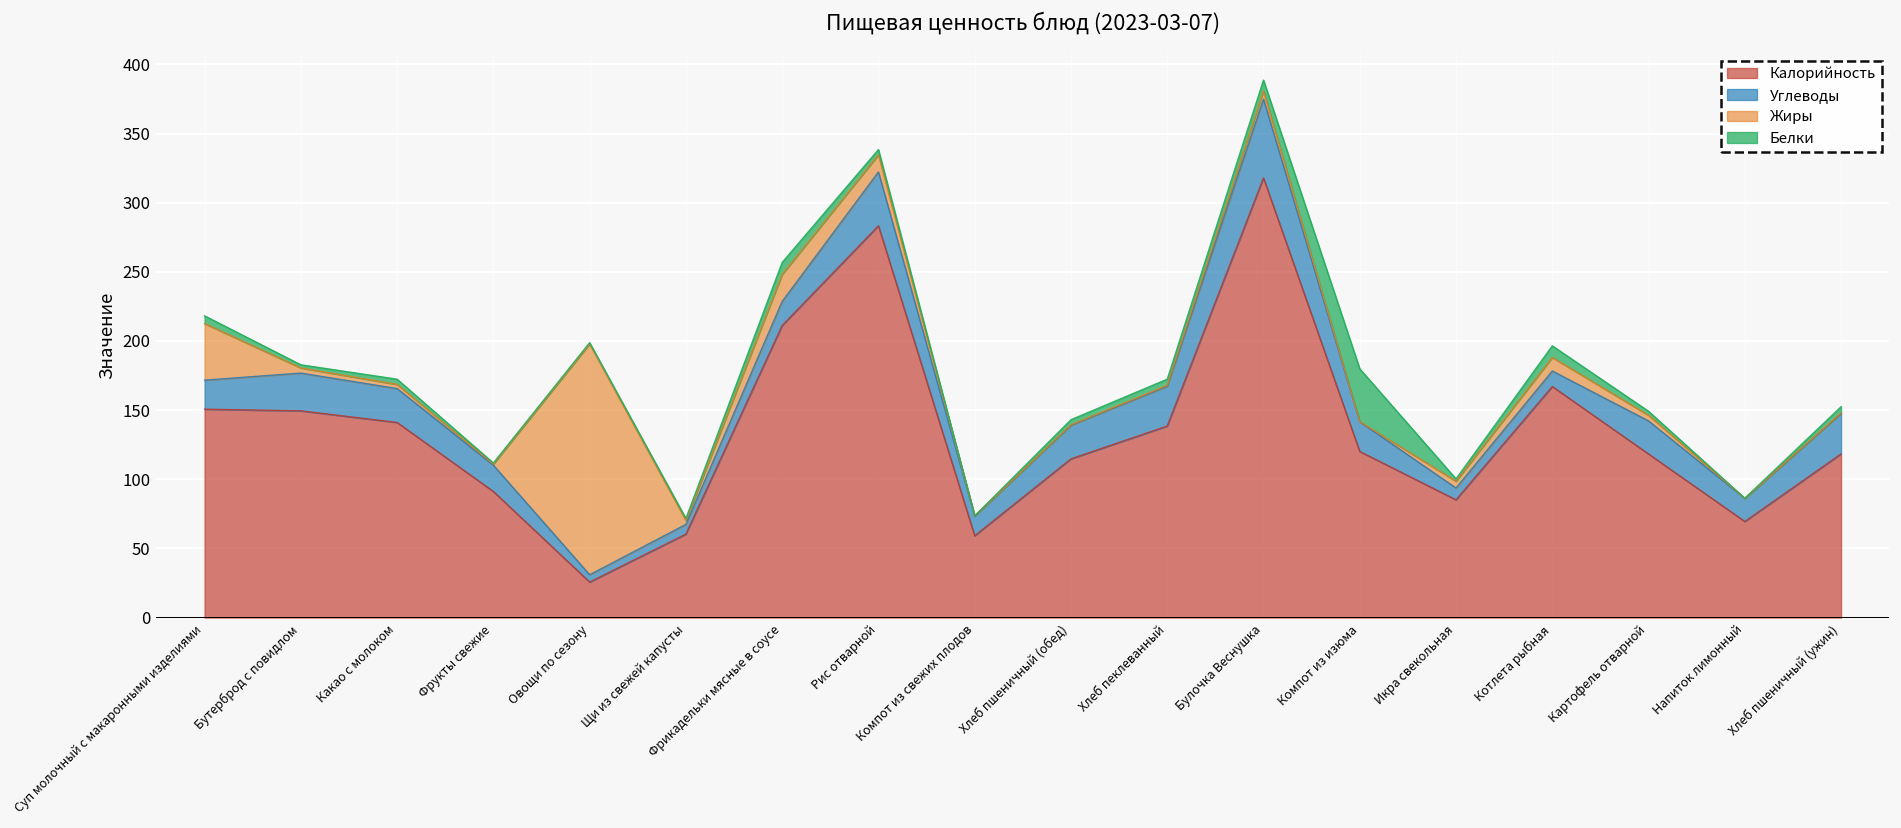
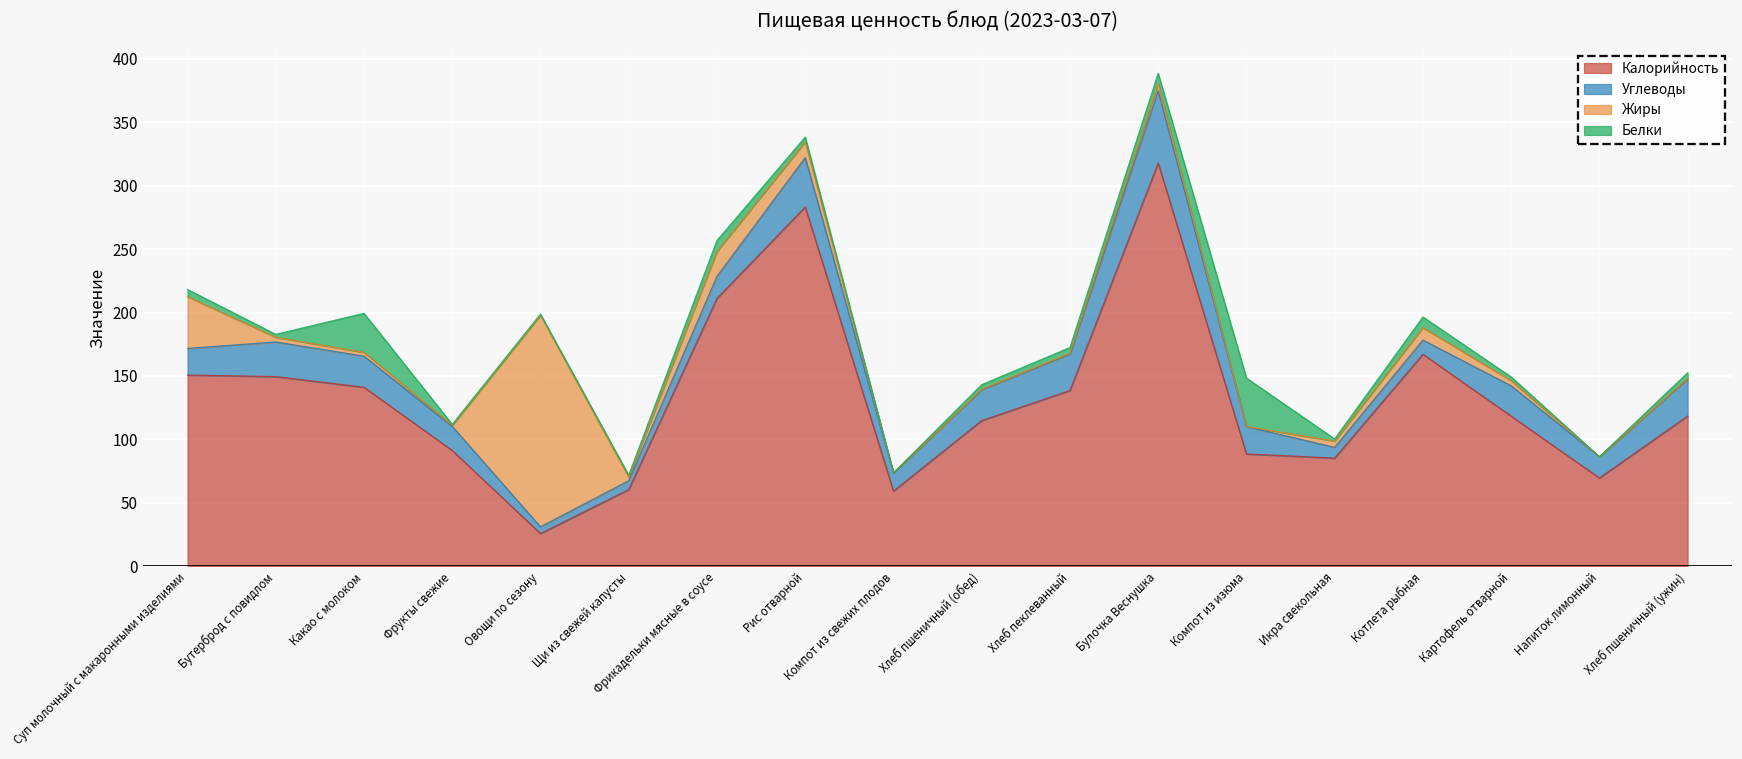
  {
    "Калорийность": {
      "Суп молочный с макаронными изделиями": 151,
      "Бутерброд с повидлом": 150,
      "Какао с молоком": 141,
      "Фрукты свежие": 91,
      "Овощи по сезону": 26,
      "Щи из свежей капусты": 60,
      "Фрикадельки мясные в соусе": 211,
      "Рис отварной": 283,
      "Компот из свежих плодов": 59,
      "Хлеб пшеничный (обед)": 115,
      "Хлеб пеклеванный": 139,
      "Булочка Веснушка": 318,
-     "Компот из изюма": 120,
+     "Компот из изюма": 89,
      "Икра свекольная": 85,
      "Котлета рыбная": 167,
      "Картофель отварной": 118,
      "Напиток лимонный": 70,
      "Хлеб пшеничный (ужин)": 118
    },
    "Углеводы": {
      "Суп молочный с макаронными изделиями": 21,
      "Бутерброд с повидлом": 27,
      "Какао с молоком": 25,
      "Овощи по сезону": 5,
      "Щи из свежей капусты": 7,
      "Фрикадельки мясные в соусе": 17,
      "Рис отварной": 39,
      "Булочка Веснушка": 57,
      "Икра свекольная": 9,
      "Котлета рыбная": 11,
      "Картофель отварной": 24
    },
    "Жиры": {
      "Суп молочный с макаронными изделиями": 41,
      "Бутерброд с повидлом": 4,
      "Какао с молоком": 3,
      "Фрикадельки мясные в соусе": 20,
      "Рис отварной": 12,
      "Булочка Веснушка": 6,
      "Котлета рыбная": 10,
      "Картофель отварной": 4
    },
    "Белки": {
      "Суп молочный с макаронными изделиями": 6,
      "Бутерброд с повидлом": 2,
-     "Какао с молоком": 4,
+     "Какао с молоком": 31,
      "Фрикадельки мясные в соусе": 9,
      "Рис отварной": 4,
      "Хлеб пшеничный (обед)": 4,
      "Хлеб пеклеванный": 5,
      "Булочка Веснушка": 8,
      "Компот из изюма": 38,
      "Котлета рыбная": 8,
      "Картофель отварной": 3,
      "Хлеб пшеничный (ужин)": 5
    }
  }
